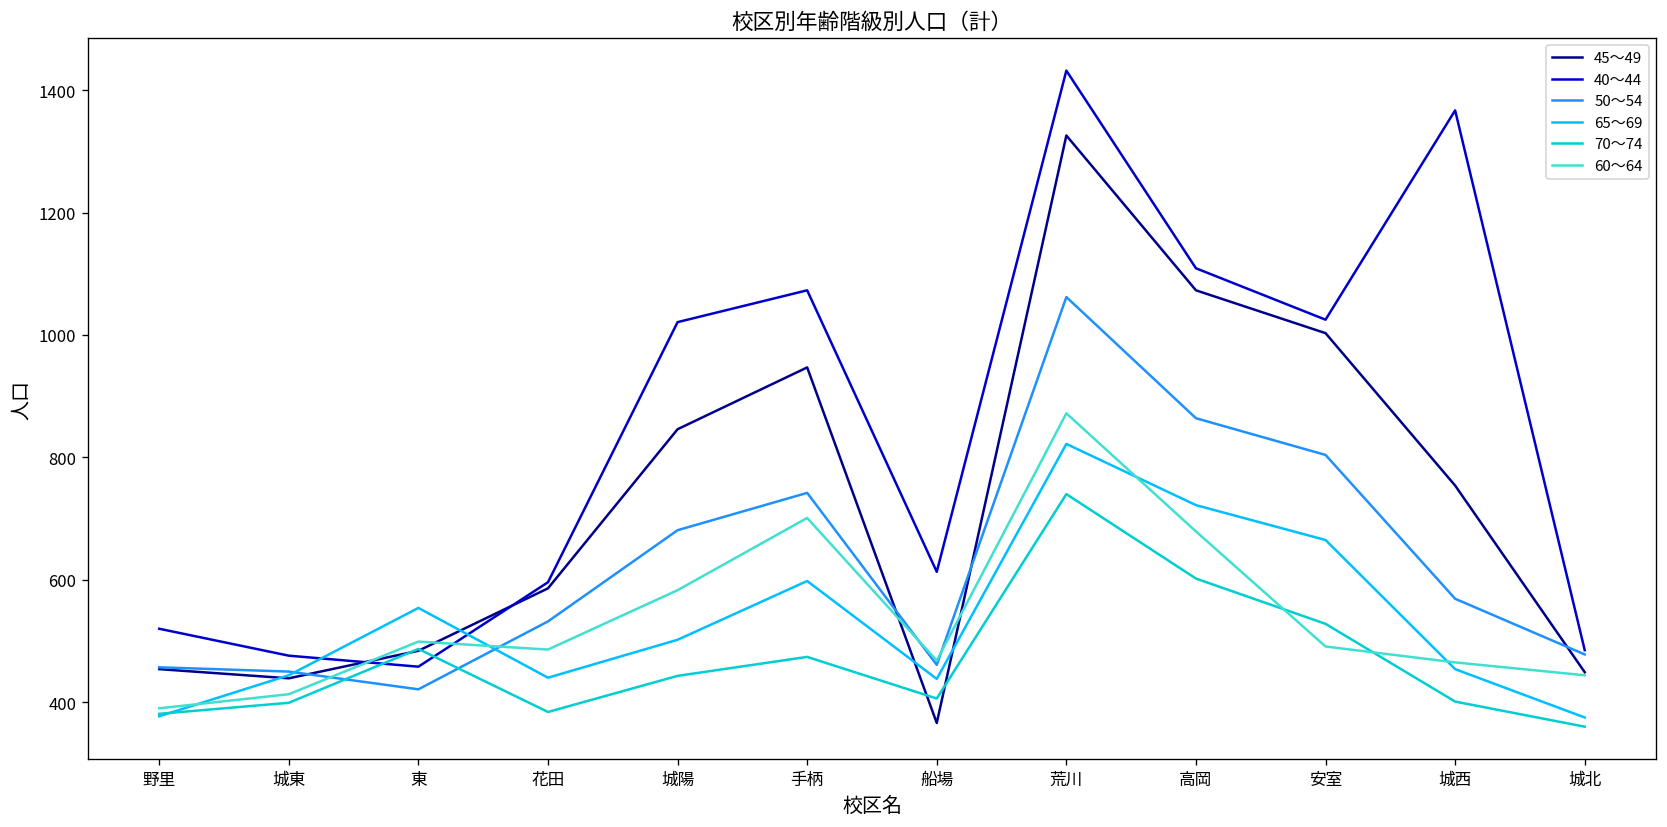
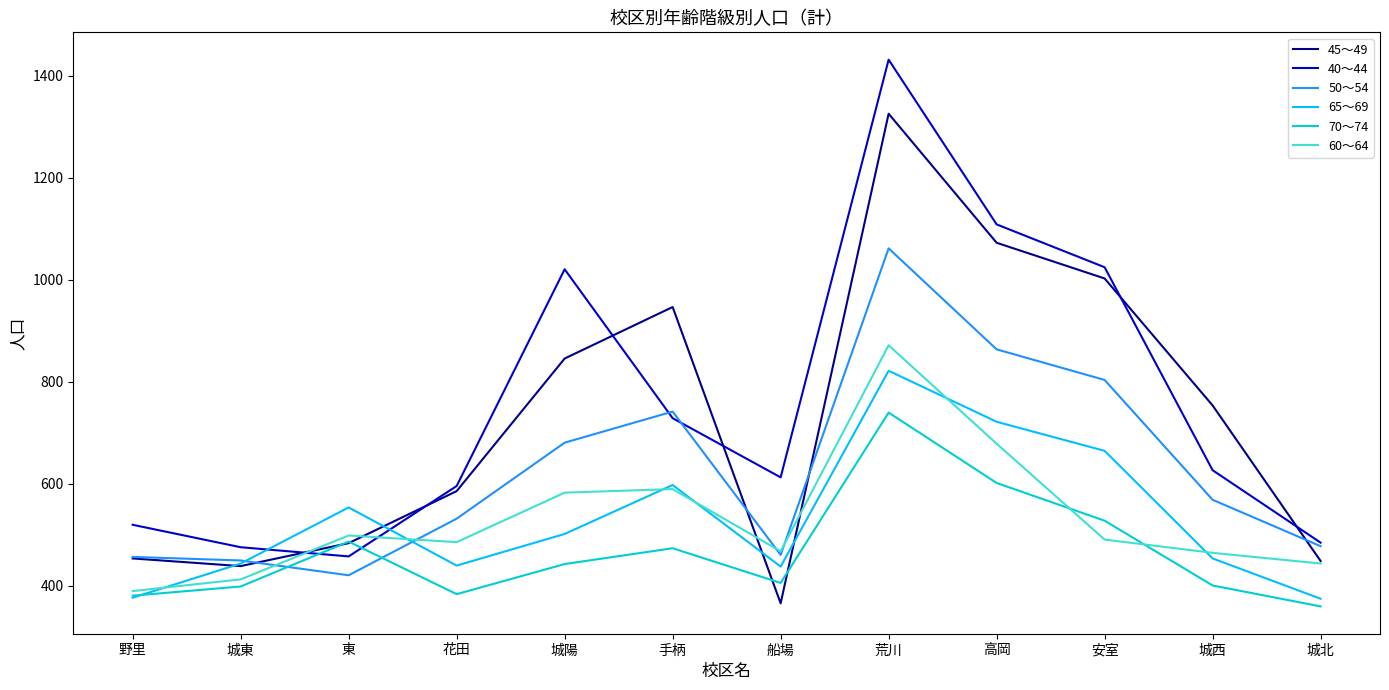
  {
    "45～49": {
      "城東": 440,
      "花田": 590,
      "城陽": 850,
      "手柄": 950,
      "船場": 370,
      "荒川": 1330,
      "高岡": 1070,
      "安室": 1000,
      "城西": 750
    },
    "40～44": {
      "野里": 520,
      "城東": 480,
      "東": 460,
      "花田": 600,
      "城陽": 1020,
-     "手柄": 1070,
+     "手柄": 730,
      "船場": 610,
      "荒川": 1430,
      "高岡": 1110,
      "安室": 1030,
-     "城西": 1370,
+     "城西": 630,
      "城北": 490
    },
    "60～64": {
      "野里": 390,
      "城東": 410,
      "東": 500,
      "花田": 490,
      "城陽": 580,
-     "手柄": 700,
+     "手柄": 590,
      "船場": 470,
      "荒川": 870,
      "高岡": 680,
      "安室": 490,
      "城西": 470
    }
  }
